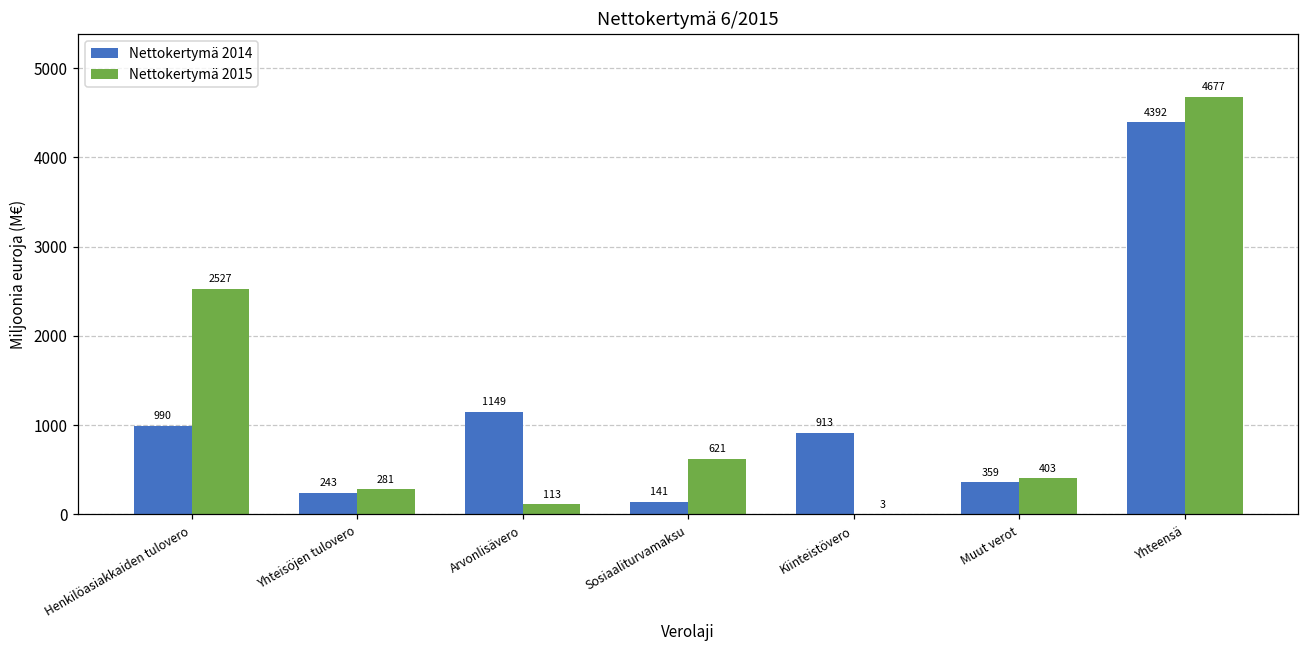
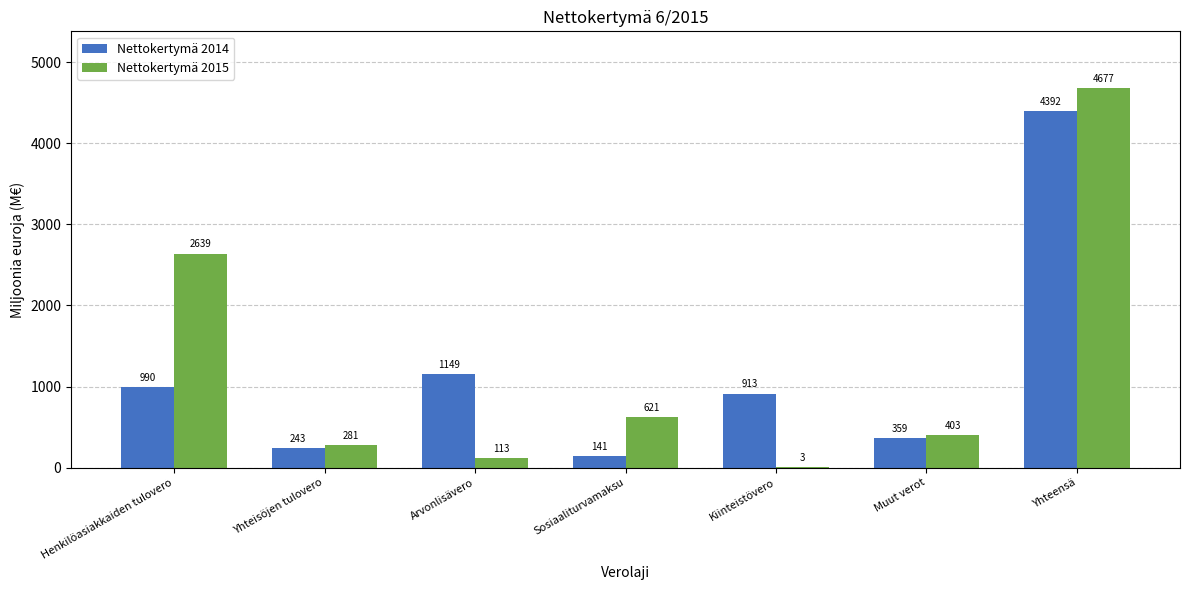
  {
    "Nettokertymä 2014": {
      "Henkilöasiakkaiden tulovero": 990,
      "Yhteisöjen tulovero": 243,
      "Arvonlisävero": 1149,
      "Sosiaaliturvamaksu": 141,
      "Kiinteistövero": 913,
      "Muut verot": 359,
      "Yhteensä": 4392
    },
    "Nettokertymä 2015": {
-     "Henkilöasiakkaiden tulovero": 2527,
+     "Henkilöasiakkaiden tulovero": 2639,
      "Yhteisöjen tulovero": 281,
      "Arvonlisävero": 113,
      "Sosiaaliturvamaksu": 621,
      "Kiinteistövero": 3,
      "Muut verot": 403,
      "Yhteensä": 4677
    }
  }
